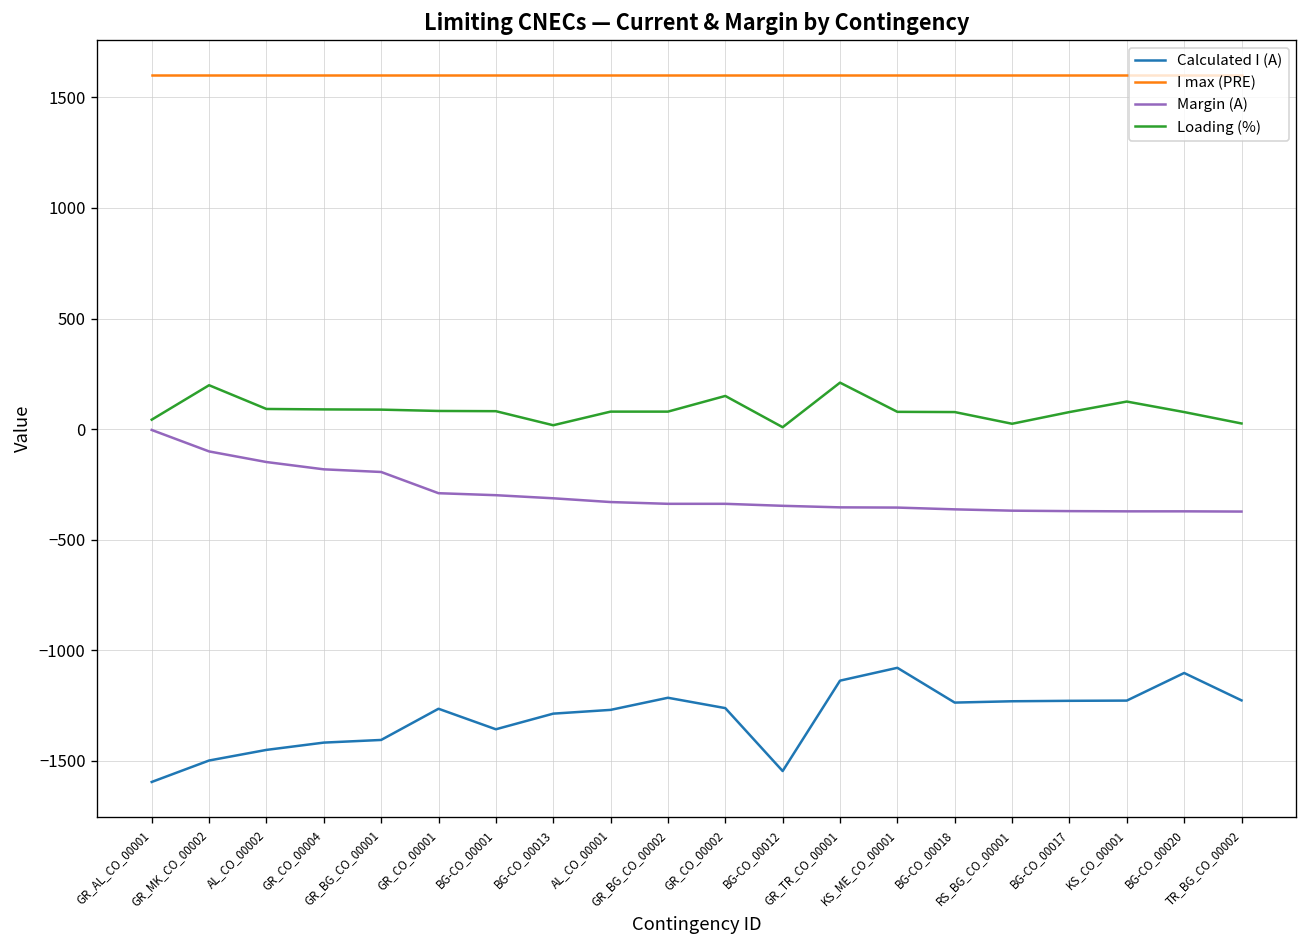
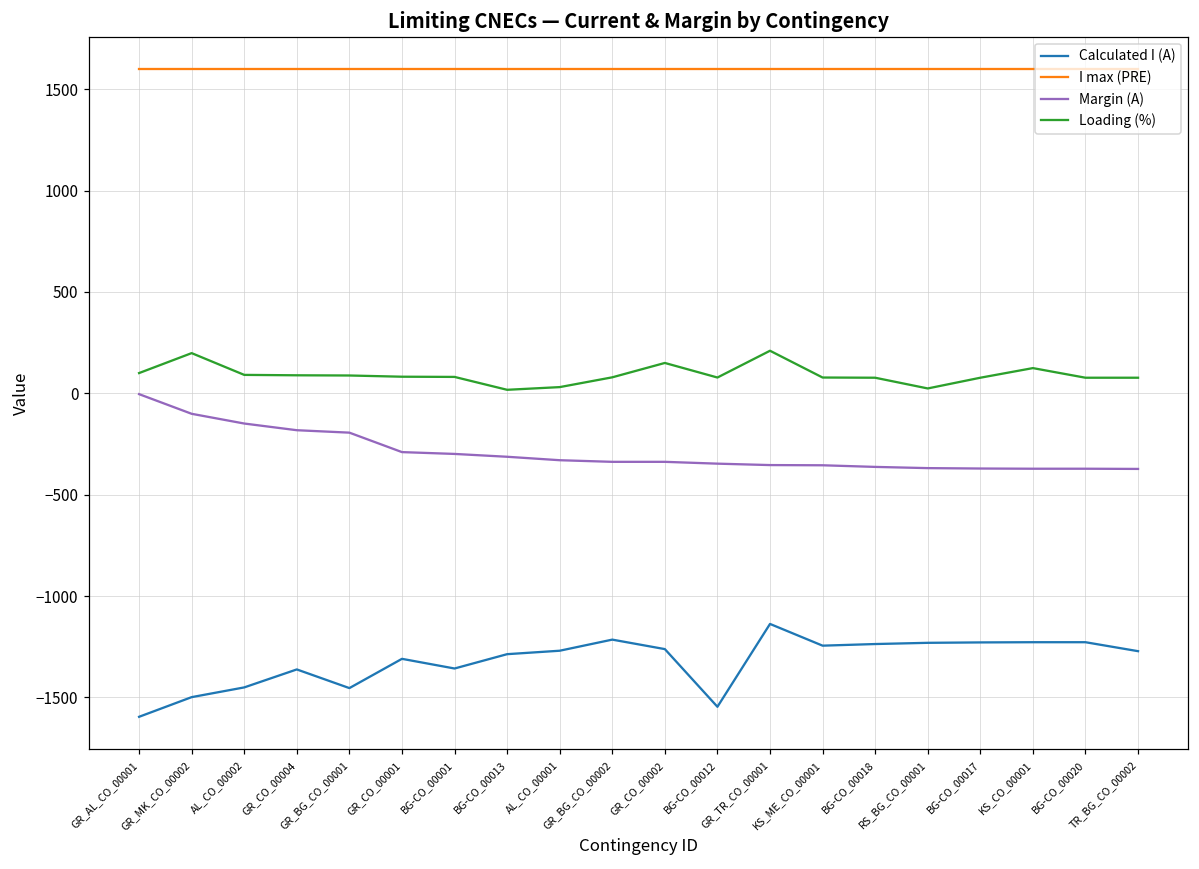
  {
    "Calculated I (A)": {
      "GR_AL_CO_00001": -1600,
      "GR_MK_CO_00002": -1500,
      "AL_CO_00002": -1450,
-     "GR_CO_00004": -1420,
-     "GR_BG_CO_00001": -1410,
-     "GR_CO_00001": -1260,
+     "GR_CO_00004": -1360,
+     "GR_BG_CO_00001": -1450,
+     "GR_CO_00001": -1310,
      "BG-CO_00001": -1360,
      "BG-CO_00013": -1290,
      "AL_CO_00001": -1270,
      "GR_BG_CO_00002": -1220,
      "GR_CO_00002": -1260,
      "BG-CO_00012": -1550,
      "GR_TR_CO_00001": -1140,
-     "KS_ME_CO_00001": -1080,
+     "KS_ME_CO_00001": -1250,
      "BG-CO_00018": -1240,
      "RS_BG_CO_00001": -1230,
      "BG-CO_00017": -1230,
      "KS_CO_00001": -1230,
-     "BG-CO_00020": -1100,
-     "TR_BG_CO_00002": -1230
+     "BG-CO_00020": -1230,
+     "TR_BG_CO_00002": -1270
    },
    "I max (PRE)": {
      "GR_AL_CO_00001": 1600,
      "GR_MK_CO_00002": 1600,
      "AL_CO_00002": 1600,
      "GR_CO_00004": 1600,
      "GR_BG_CO_00001": 1600,
      "GR_CO_00001": 1600,
      "BG-CO_00001": 1600,
      "BG-CO_00013": 1600,
      "AL_CO_00001": 1600,
      "GR_BG_CO_00002": 1600,
      "GR_CO_00002": 1600,
      "BG-CO_00012": 1600,
      "GR_TR_CO_00001": 1600,
      "KS_ME_CO_00001": 1600,
      "BG-CO_00018": 1600,
      "RS_BG_CO_00001": 1600,
      "BG-CO_00017": 1600,
      "KS_CO_00001": 1600
    },
    "Margin (A)": {
      "GR_AL_CO_00001": 0,
      "GR_MK_CO_00002": -100,
      "AL_CO_00002": -150,
      "GR_CO_00004": -180,
      "GR_BG_CO_00001": -190,
      "GR_CO_00001": -290,
      "BG-CO_00001": -300,
      "BG-CO_00013": -310,
      "AL_CO_00001": -330,
      "GR_BG_CO_00002": -340,
      "GR_CO_00002": -340,
      "BG-CO_00012": -350,
      "GR_TR_CO_00001": -350,
      "KS_ME_CO_00001": -360,
      "BG-CO_00018": -360,
      "RS_BG_CO_00001": -370,
      "BG-CO_00017": -370,
      "KS_CO_00001": -370,
      "BG-CO_00020": -370,
      "TR_BG_CO_00002": -370
    },
    "Loading (%)": {
-     "GR_AL_CO_00001": 40,
+     "GR_AL_CO_00001": 100,
      "GR_MK_CO_00002": 200,
      "AL_CO_00002": 90,
      "GR_CO_00004": 90,
      "GR_BG_CO_00001": 90,
      "GR_CO_00001": 80,
      "BG-CO_00001": 80,
      "BG-CO_00013": 20,
-     "AL_CO_00001": 80,
+     "AL_CO_00001": 30,
      "GR_BG_CO_00002": 80,
      "GR_CO_00002": 150,
-     "BG-CO_00012": 10,
+     "BG-CO_00012": 80,
      "GR_TR_CO_00001": 210,
      "KS_ME_CO_00001": 80,
      "BG-CO_00018": 80,
      "RS_BG_CO_00001": 20,
      "BG-CO_00017": 80,
      "KS_CO_00001": 120,
      "BG-CO_00020": 80,
-     "TR_BG_CO_00002": 30
+     "TR_BG_CO_00002": 80
    }
  }
